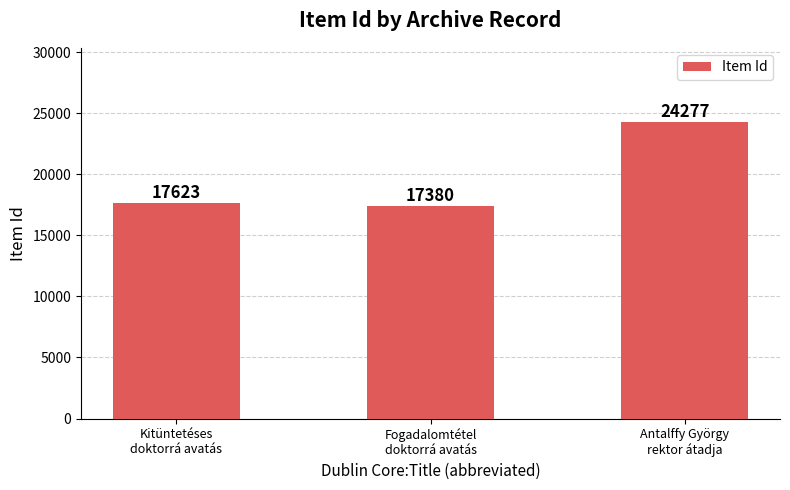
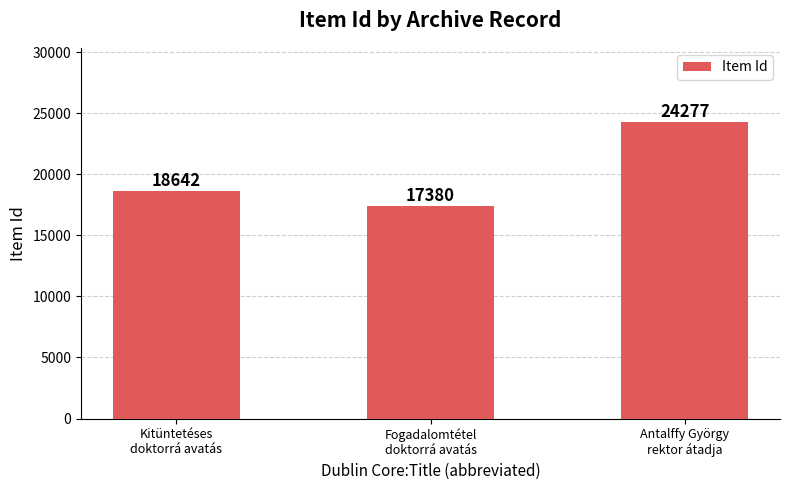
  {
-   "Kitüntetéses doktorrá avatás": 17623,
+   "Kitüntetéses doktorrá avatás": 18642,
    "Fogadalomtétel doktorrá avatás": 17380,
    "Antalffy György rektor átadja": 24277
  }
